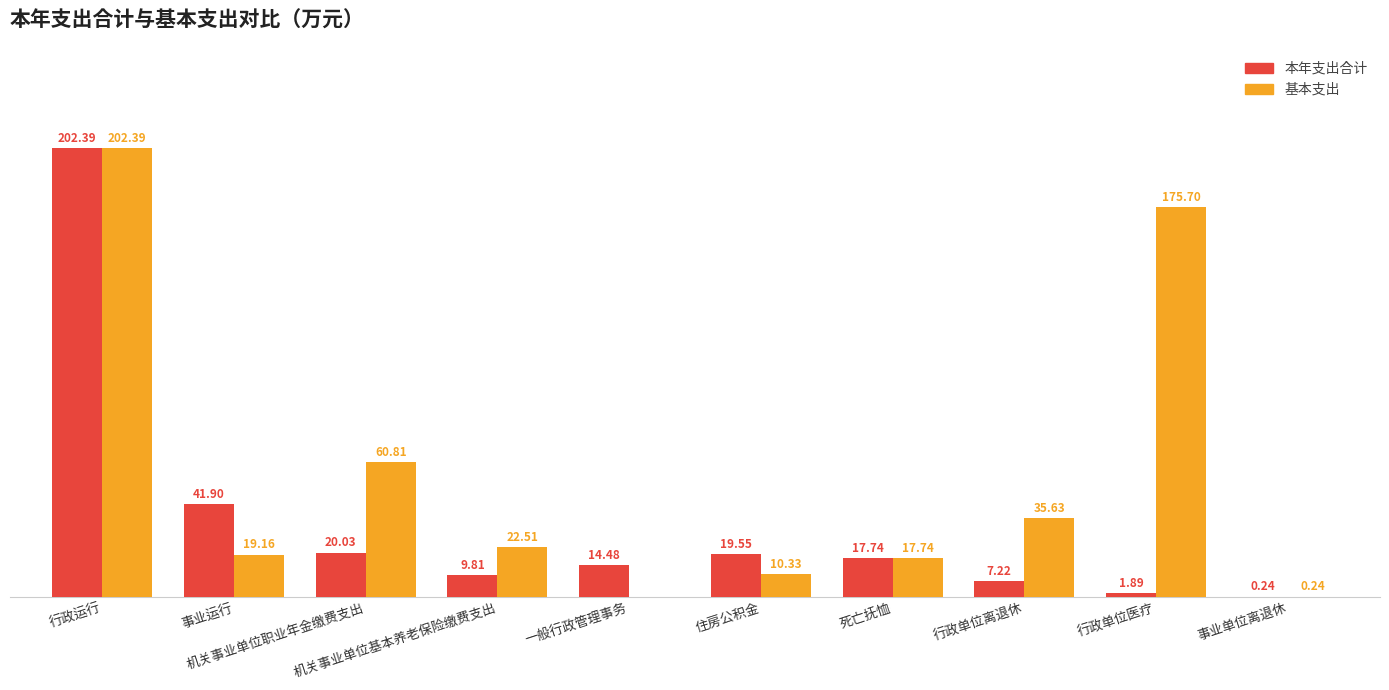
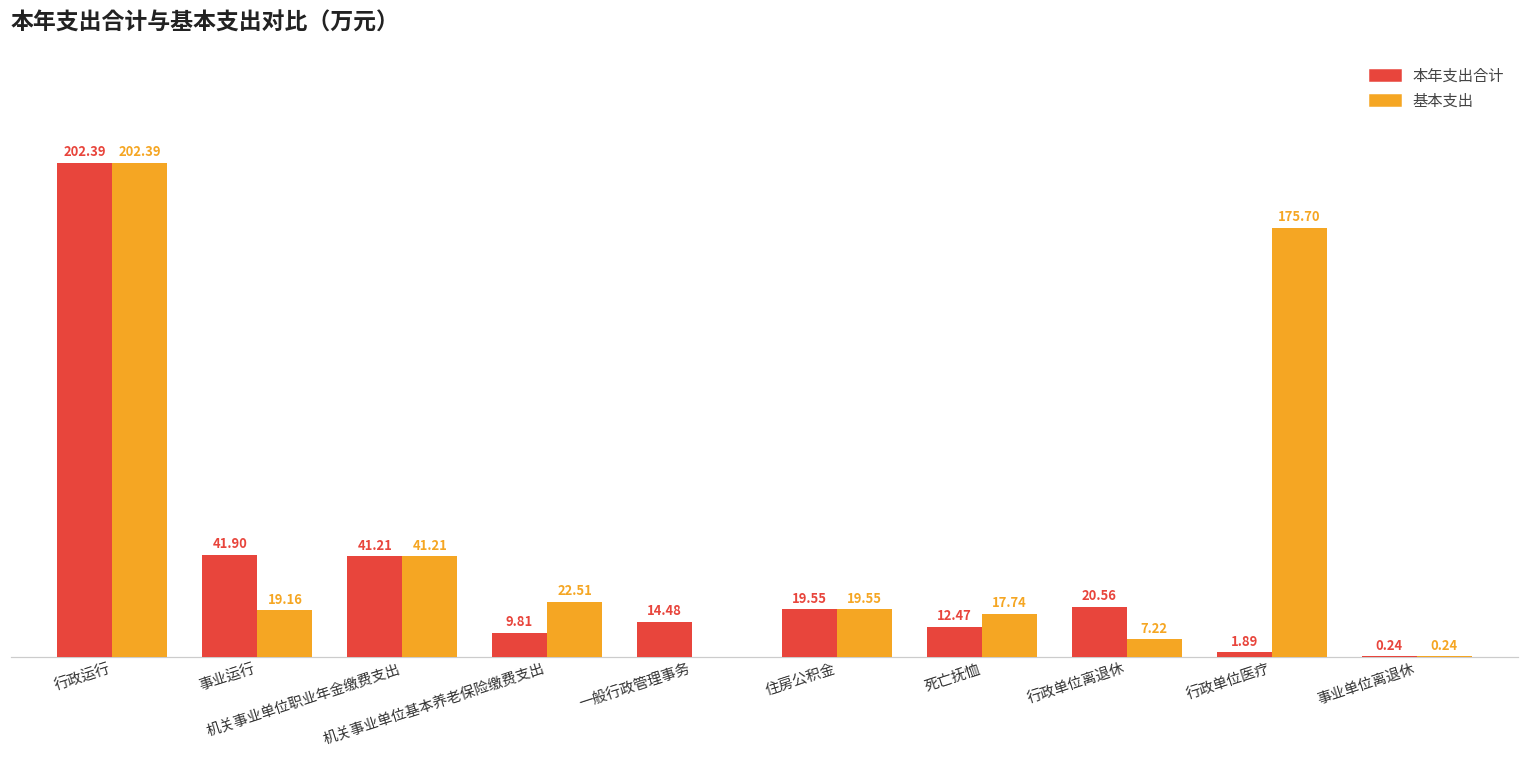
  {
    "本年支出合计": {
      "行政运行": 202.39,
      "事业运行": 41.90,
-     "机关事业单位职业年金缴费支出": 20.03,
+     "机关事业单位职业年金缴费支出": 41.21,
      "机关事业单位基本养老保险缴费支出": 9.81,
      "一般行政管理事务": 14.48,
      "住房公积金": 19.55,
-     "死亡抚恤": 17.74,
-     "行政单位离退休": 7.22,
+     "死亡抚恤": 12.47,
+     "行政单位离退休": 20.56,
      "行政单位医疗": 1.89,
      "事业单位离退休": 0.24
    },
    "基本支出": {
      "行政运行": 202.39,
      "事业运行": 19.16,
-     "机关事业单位职业年金缴费支出": 60.81,
+     "机关事业单位职业年金缴费支出": 41.21,
      "机关事业单位基本养老保险缴费支出": 22.51,
-     "住房公积金": 10.33,
+     "住房公积金": 19.55,
      "死亡抚恤": 17.74,
-     "行政单位离退休": 35.63,
+     "行政单位离退休": 7.22,
      "行政单位医疗": 175.70,
      "事业单位离退休": 0.24
    }
  }
